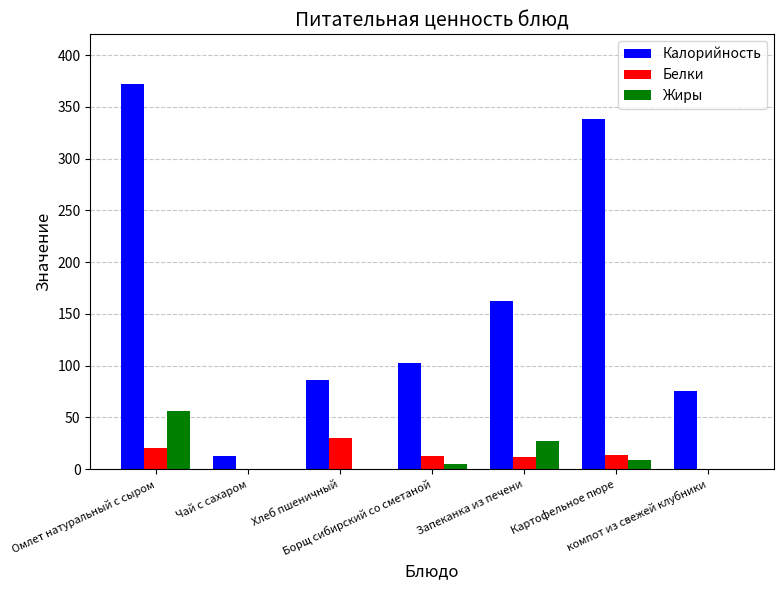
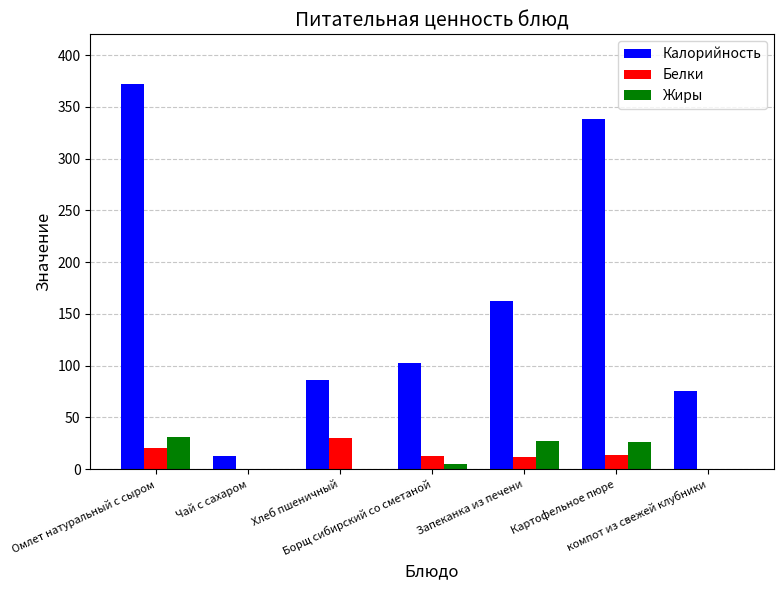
  {
    "Калорийность": {
      "Омлет натуральный с сыром": 372,
      "Чай с сахаром": 13,
      "Хлеб пшеничный": 86,
      "Борщ сибирский со сметаной": 103,
      "Запеканка из печени": 162,
      "Картофельное пюре": 338,
      "компот из свежей клубники": 76
    },
    "Белки": {
      "Омлет натуральный с сыром": 20,
      "Чай с сахаром": 0,
      "Хлеб пшеничный": 30,
      "Борщ сибирский со сметаной": 13,
      "Запеканка из печени": 12,
      "Картофельное пюре": 14,
      "компот из свежей клубники": 0
    },
    "Жиры": {
-     "Омлет натуральный с сыром": 56,
+     "Омлет натуральный с сыром": 31,
      "Чай с сахаром": 0,
      "Хлеб пшеничный": 0,
      "Борщ сибирский со сметаной": 5,
      "Запеканка из печени": 27,
-     "Картофельное пюре": 9,
+     "Картофельное пюре": 26,
      "компот из свежей клубники": 0
    }
  }
